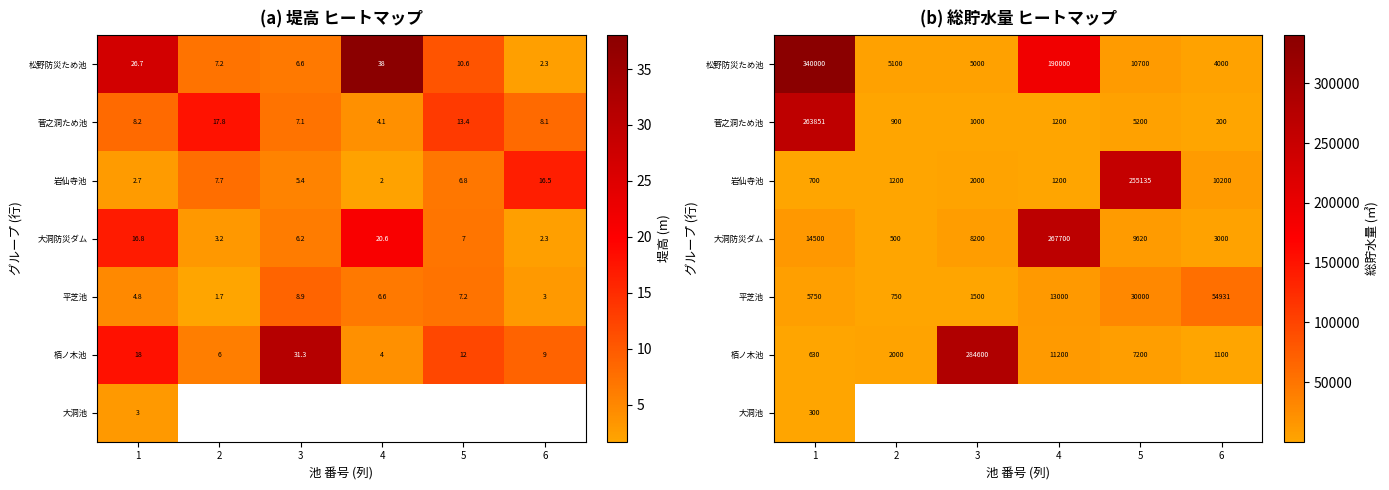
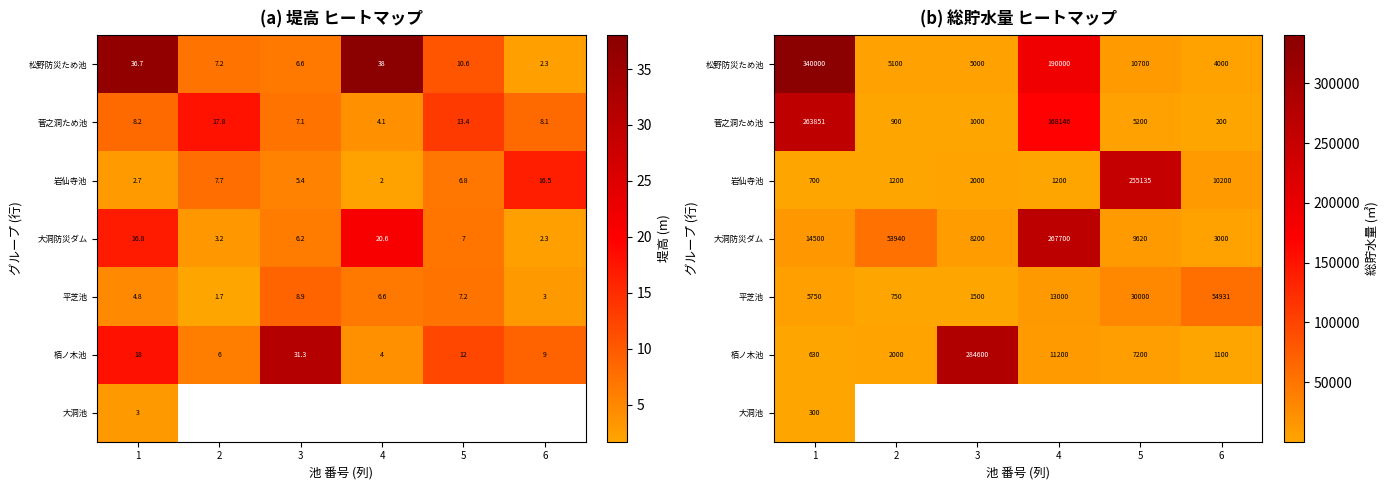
  {
    "(a) 堤高 ヒートマップ": {
      "松野防災ため池": {
-       "1": 26.7,
+       "1": 36.7,
        "2": 7.2,
        "3": 6.6,
        "4": 38,
        "5": 10.6,
        "6": 2.3
      },
      "菅之洞ため池": {
        "1": 8.2,
        "2": 17.8,
        "3": 7.1,
        "4": 4.1,
        "5": 13.4,
        "6": 8.1
      },
      "岩仙寺池": {
        "1": 2.7,
        "2": 7.7,
        "3": 5.4,
        "4": 2,
        "5": 6.8,
        "6": 16.5
      },
      "大洞防災ダム": {
        "1": 16.8,
        "2": 3.2,
        "3": 6.2,
        "4": 20.6,
        "5": 7,
        "6": 2.3
      },
      "平芝池": {
        "1": 4.8,
        "2": 1.7,
        "3": 8.9,
        "4": 6.6,
        "5": 7.2,
        "6": 3
      },
      "栢ノ木池": {
        "1": 18,
        "2": 6,
        "3": 31.3,
        "4": 4,
        "5": 12,
        "6": 9
      },
      "大洞池": {
        "1": 3
      }
    },
    "(b) 総貯水量 ヒートマップ": {
      "松野防災ため池": {
        "1": 340000,
        "2": 5100,
        "3": 5000,
        "4": 190000,
        "5": 10700,
        "6": 4000
      },
      "菅之洞ため池": {
        "1": 263851,
        "2": 900,
        "3": 1000,
-       "4": 1200,
+       "4": 168146,
        "5": 5200,
        "6": 200
      },
      "岩仙寺池": {
        "1": 700,
        "2": 1200,
        "3": 2000,
        "4": 1200,
        "5": 255135,
        "6": 10200
      },
      "大洞防災ダム": {
        "1": 14500,
-       "2": 500,
+       "2": 53940,
        "3": 8200,
        "4": 267700,
        "5": 9620,
        "6": 3000
      },
      "平芝池": {
        "1": 5750,
        "2": 750,
        "3": 1500,
        "4": 13000,
        "5": 30000,
        "6": 54931
      },
      "栢ノ木池": {
        "1": 630,
        "2": 2000,
        "3": 284600,
        "4": 11200,
        "5": 7200,
        "6": 1100
      },
      "大洞池": {
        "1": 300
      }
    }
  }
